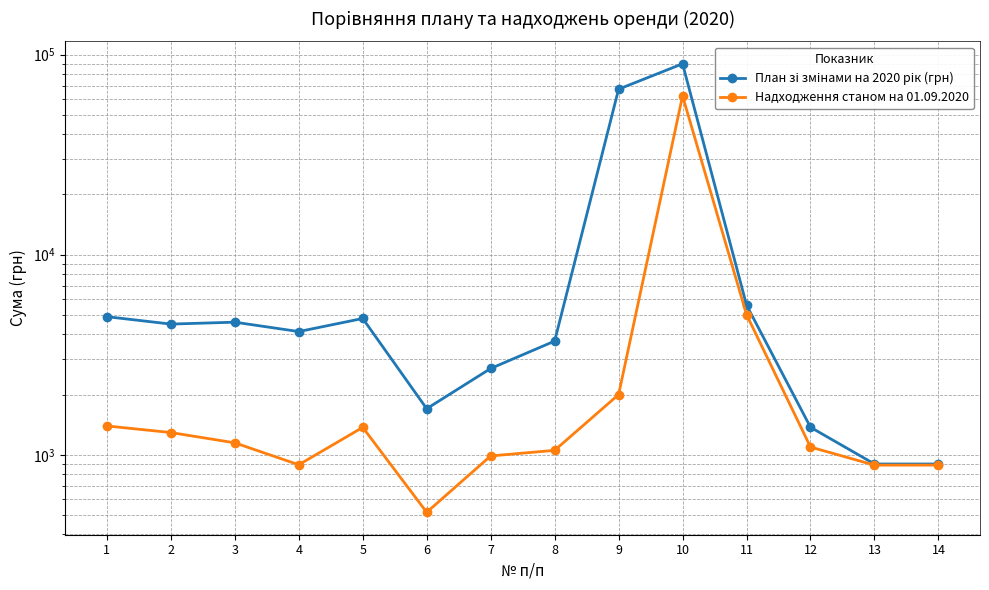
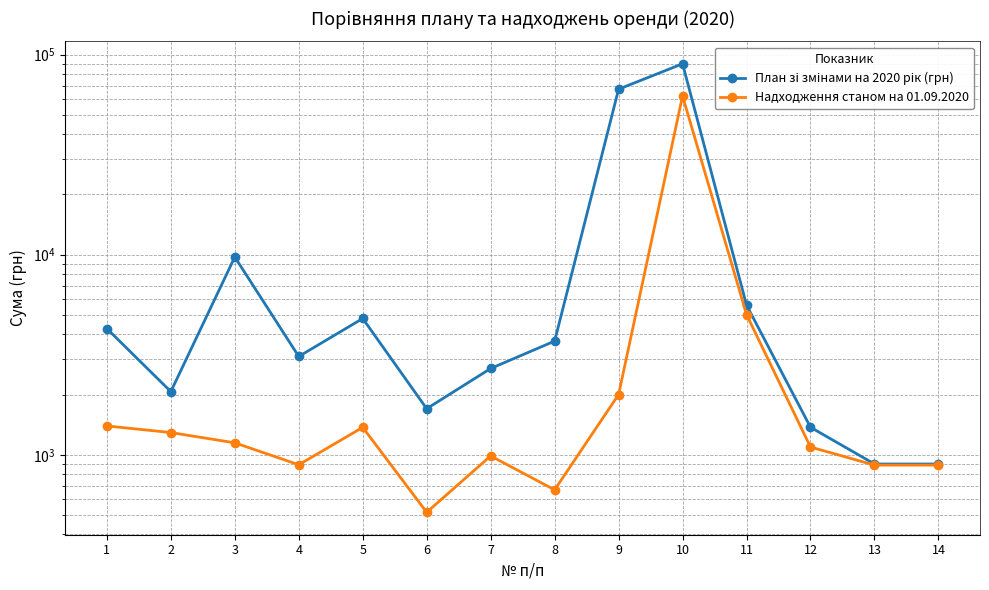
  {
    "План зі змінами на 2020 рік (грн)": {
-     "1": 4900,
-     "2": 4500,
-     "3": 4600,
-     "4": 4100,
+     "1": 4300,
+     "2": 2100,
+     "3": 10000,
+     "4": 3100,
      "5": 4800,
      "6": 1700,
      "7": 2700,
      "8": 3700,
      "9": 67000,
      "10": 90000,
      "11": 5600,
      "12": 1400
    },
    "Надходження станом на 01.09.2020": {
      "1": 1400,
      "2": 1300,
      "3": 1100,
      "4": 900,
      "5": 1400,
      "6": 520,
      "7": 1000,
-     "8": 1100,
+     "8": 670,
      "9": 2000,
      "10": 62000,
      "11": 5000,
      "12": 1100
    }
  }
